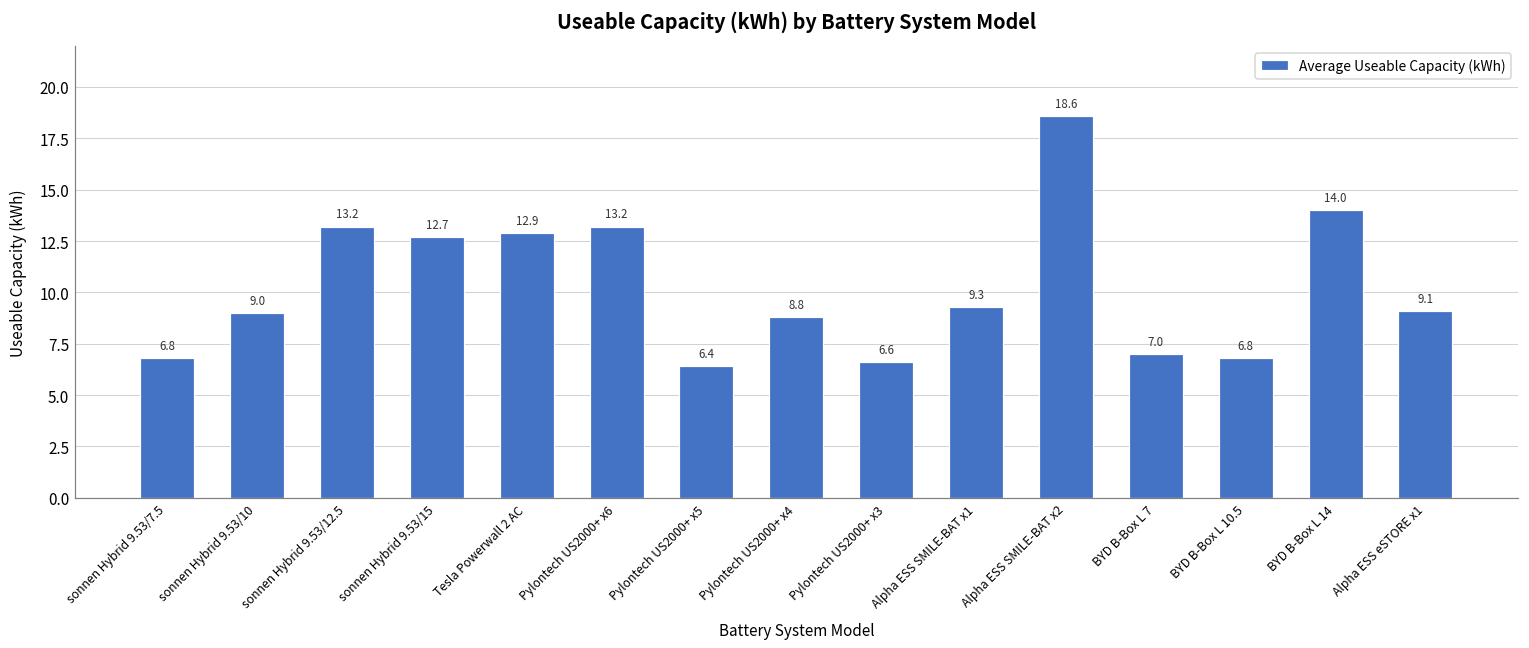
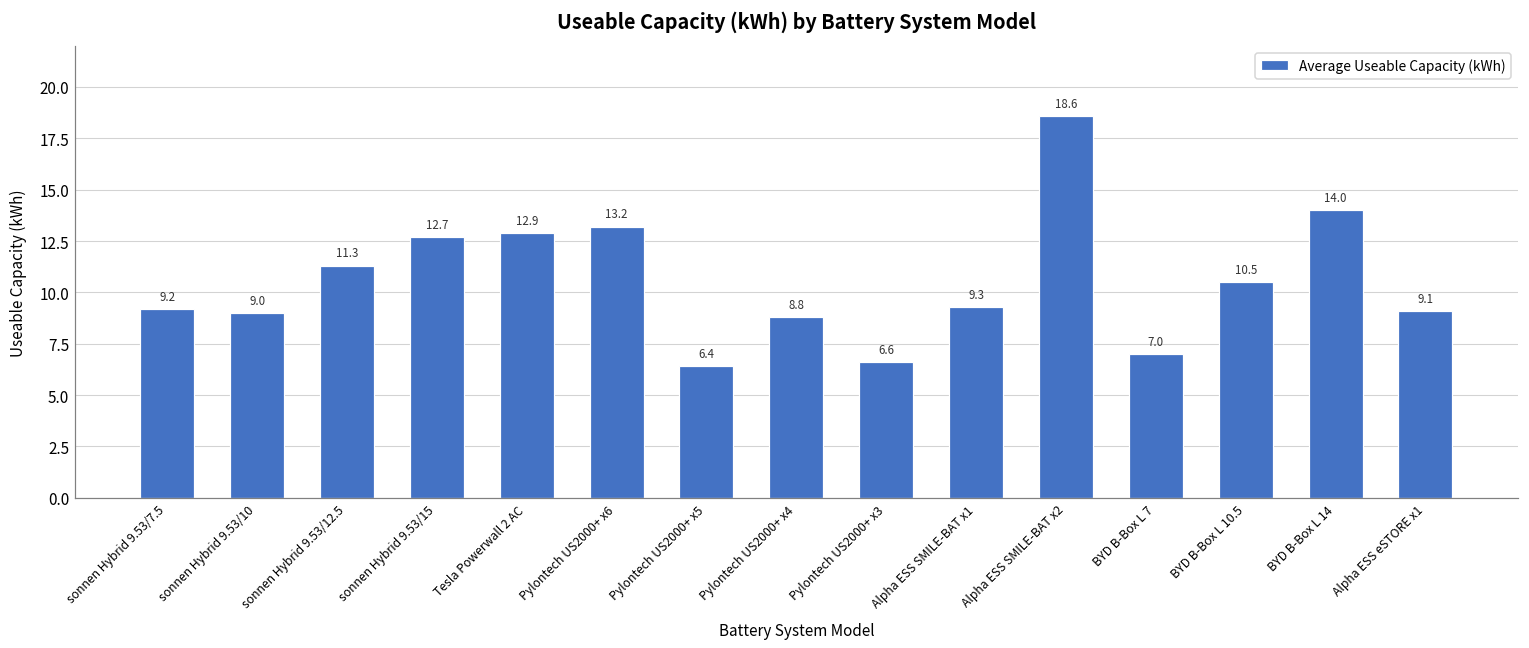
  {
-   "sonnen Hybrid 9.53/7.5": 6.8,
+   "sonnen Hybrid 9.53/7.5": 9.2,
    "sonnen Hybrid 9.53/10": 9.0,
-   "sonnen Hybrid 9.53/12.5": 13.2,
+   "sonnen Hybrid 9.53/12.5": 11.3,
    "sonnen Hybrid 9.53/15": 12.7,
    "Tesla Powerwall 2 AC": 12.9,
    "Pylontech US2000+ x6": 13.2,
    "Pylontech US2000+ x5": 6.4,
    "Pylontech US2000+ x4": 8.8,
    "Pylontech US2000+ x3": 6.6,
    "Alpha ESS SMILE-BAT x1": 9.3,
    "Alpha ESS SMILE-BAT x2": 18.6,
    "BYD B-Box L 7": 7.0,
-   "BYD B-Box L 10.5": 6.8,
+   "BYD B-Box L 10.5": 10.5,
    "BYD B-Box L 14": 14.0,
    "Alpha ESS eSTORE x1": 9.1
  }
